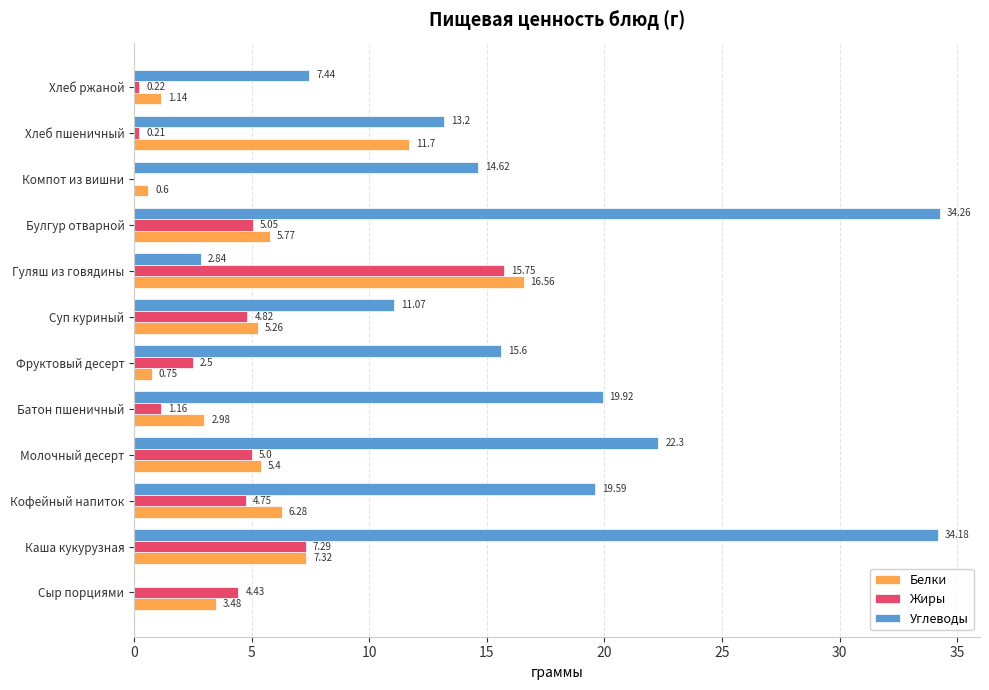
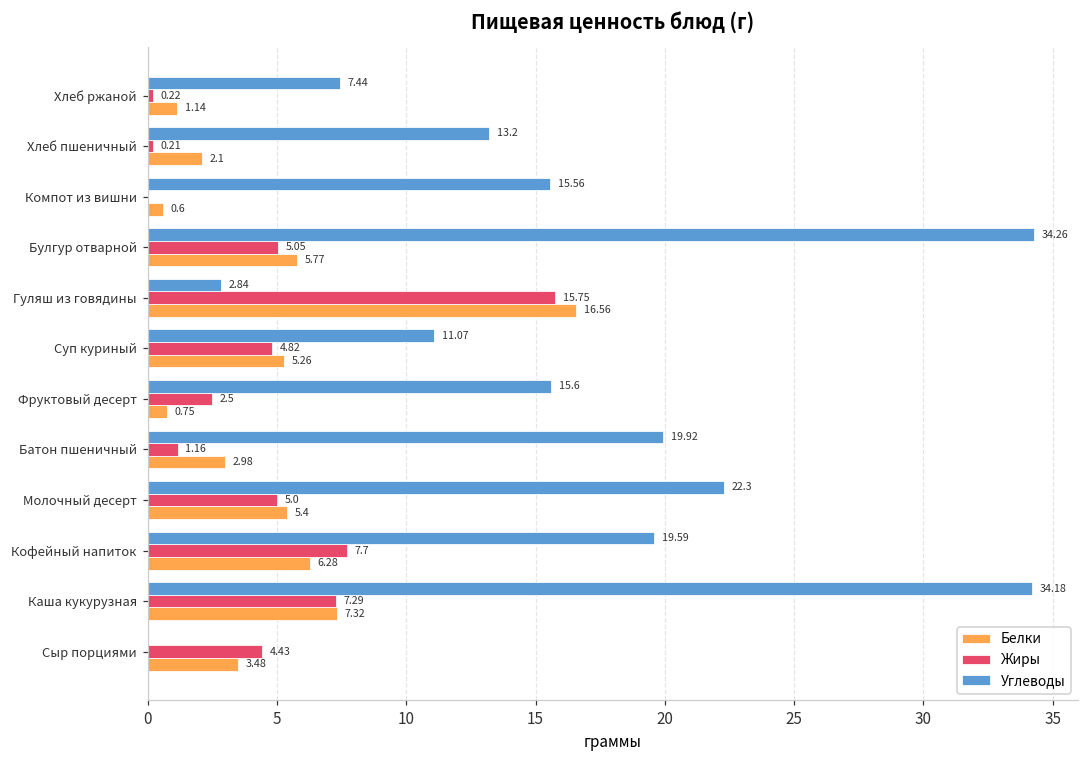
  {
    "Белки": {
      "Хлеб ржаной": 1.14,
-     "Хлеб пшеничный": 11.7,
+     "Хлеб пшеничный": 2.1,
      "Компот из вишни": 0.6,
      "Булгур отварной": 5.77,
      "Гуляш из говядины": 16.56,
      "Суп куриный": 5.26,
      "Фруктовый десерт": 0.75,
      "Батон пшеничный": 2.98,
      "Молочный десерт": 5.4,
      "Кофейный напиток": 6.28,
      "Каша кукурузная": 7.32,
      "Сыр порциями": 3.48
    },
    "Жиры": {
      "Хлеб ржаной": 0.22,
      "Хлеб пшеничный": 0.21,
      "Булгур отварной": 5.05,
      "Гуляш из говядины": 15.75,
      "Суп куриный": 4.82,
      "Фруктовый десерт": 2.5,
      "Батон пшеничный": 1.16,
      "Молочный десерт": 5.0,
-     "Кофейный напиток": 4.75,
+     "Кофейный напиток": 7.7,
      "Каша кукурузная": 7.29,
      "Сыр порциями": 4.43
    },
    "Углеводы": {
      "Хлеб ржаной": 7.44,
      "Хлеб пшеничный": 13.2,
-     "Компот из вишни": 14.62,
+     "Компот из вишни": 15.56,
      "Булгур отварной": 34.26,
      "Гуляш из говядины": 2.84,
      "Суп куриный": 11.07,
      "Фруктовый десерт": 15.6,
      "Батон пшеничный": 19.92,
      "Молочный десерт": 22.3,
      "Кофейный напиток": 19.59,
      "Каша кукурузная": 34.18
    }
  }
